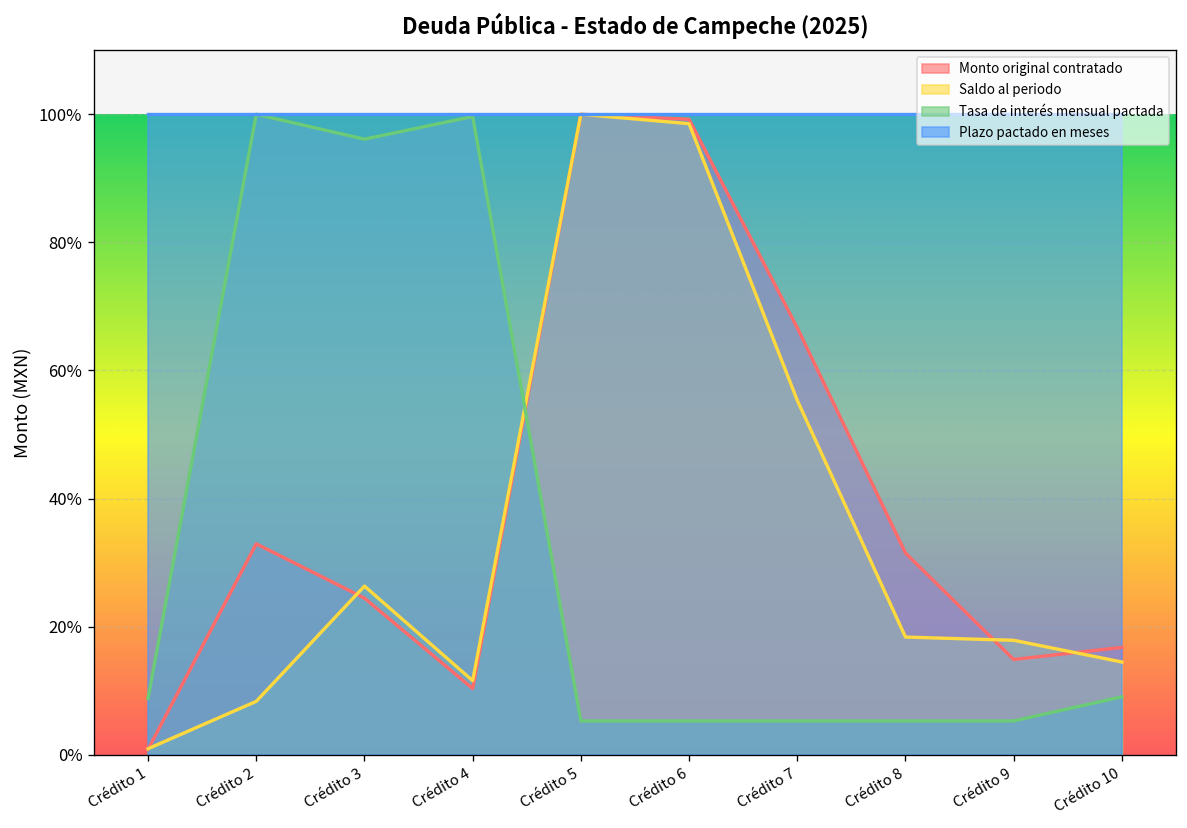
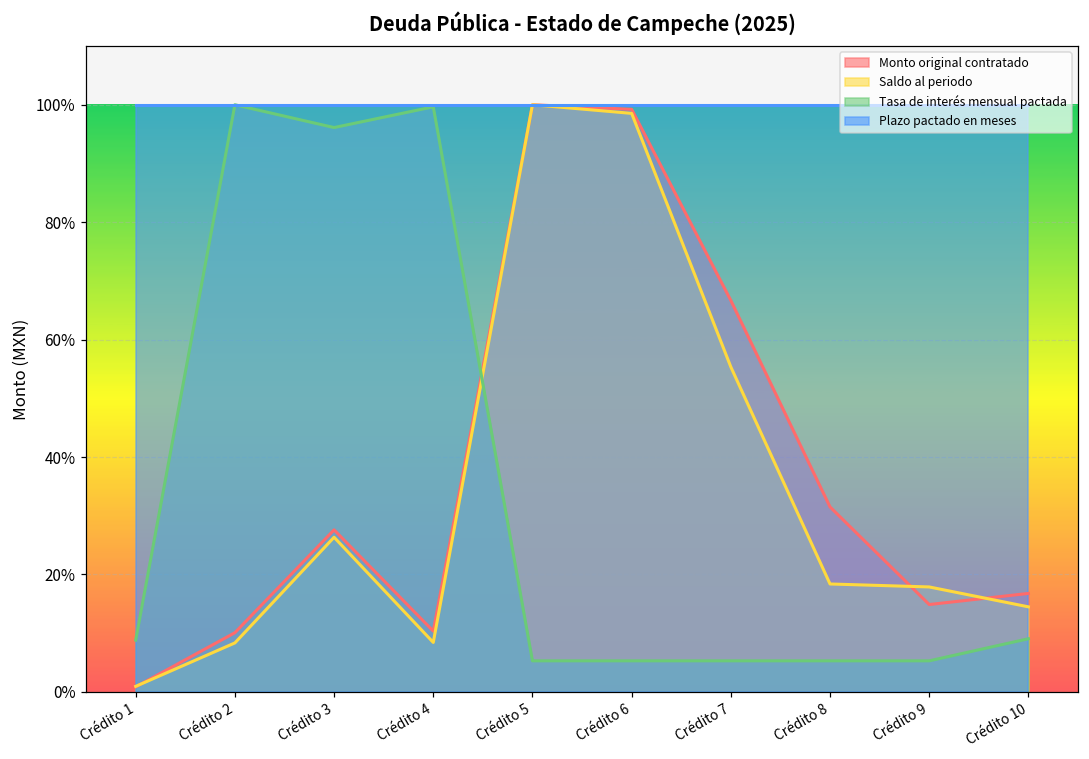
  {
    "Monto original contratado": {
-     "Crédito 2": "33%",
-     "Crédito 3": "24%",
+     "Crédito 2": "10%",
+     "Crédito 3": "28%",
      "Crédito 4": "10%",
      "Crédito 6": "99%",
      "Crédito 7": "67%",
      "Crédito 8": "32%",
      "Crédito 9": "15%",
      "Crédito 10": "17%"
    },
    "Saldo al periodo": {
      "Crédito 2": "8%",
      "Crédito 3": "26%",
-     "Crédito 4": "12%",
+     "Crédito 4": "8%",
      "Crédito 6": "99%",
      "Crédito 7": "55%",
      "Crédito 8": "18%",
      "Crédito 9": "18%",
      "Crédito 10": "14%"
    },
    "Tasa de interés mensual pactada": {
      "Crédito 1": "9%",
      "Crédito 3": "96%",
      "Crédito 5": "5%",
      "Crédito 6": "5%",
      "Crédito 7": "5%",
      "Crédito 8": "5%",
      "Crédito 9": "5%",
      "Crédito 10": "9%"
    },
    "Plazo pactado en meses": {
      "Crédito 1": "100%",
      "Crédito 3": "100%",
      "Crédito 6": "100%",
      "Crédito 7": "100%",
      "Crédito 8": "100%"
    }
  }
